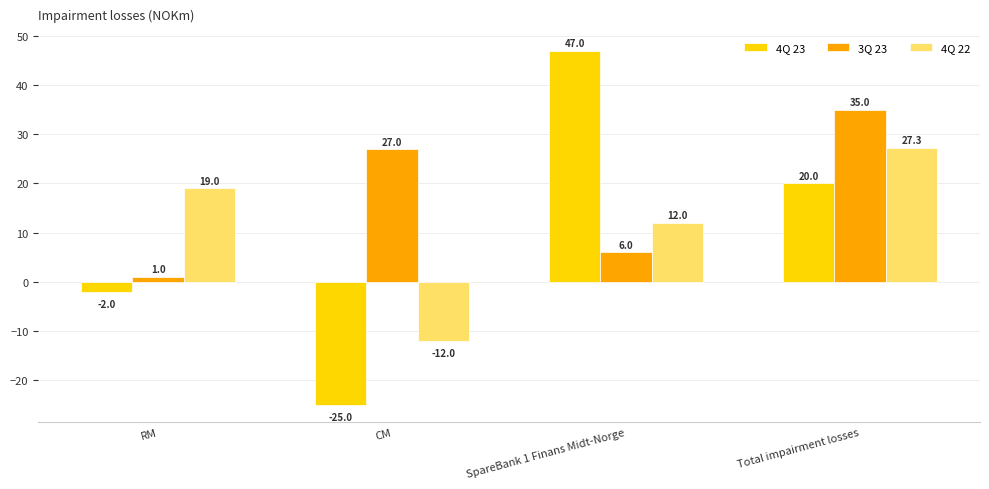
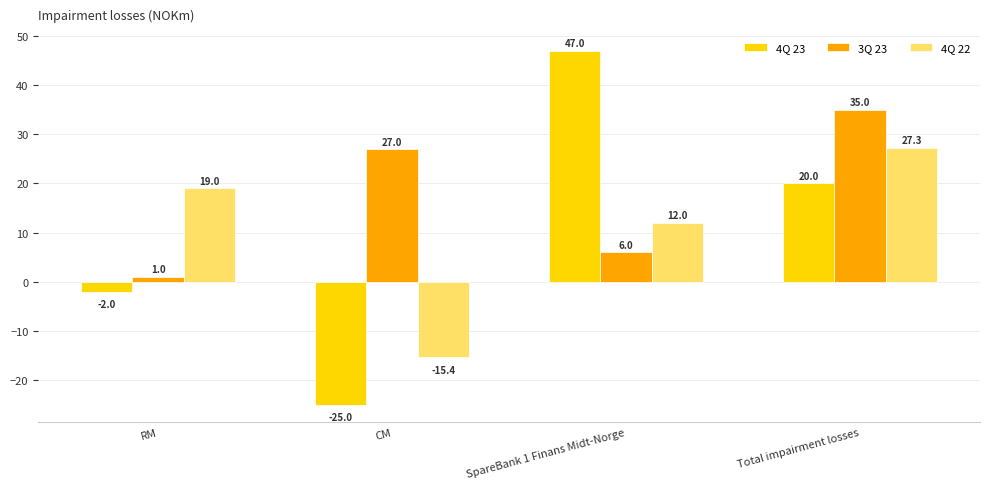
  {
    "4Q 22": {
      "RM": 19.0,
-     "CM": -12.0,
+     "CM": -15.4,
      "SpareBank 1 Finans Midt-Norge": 12.0,
      "Total impairment losses": 27.3
    }
  }
